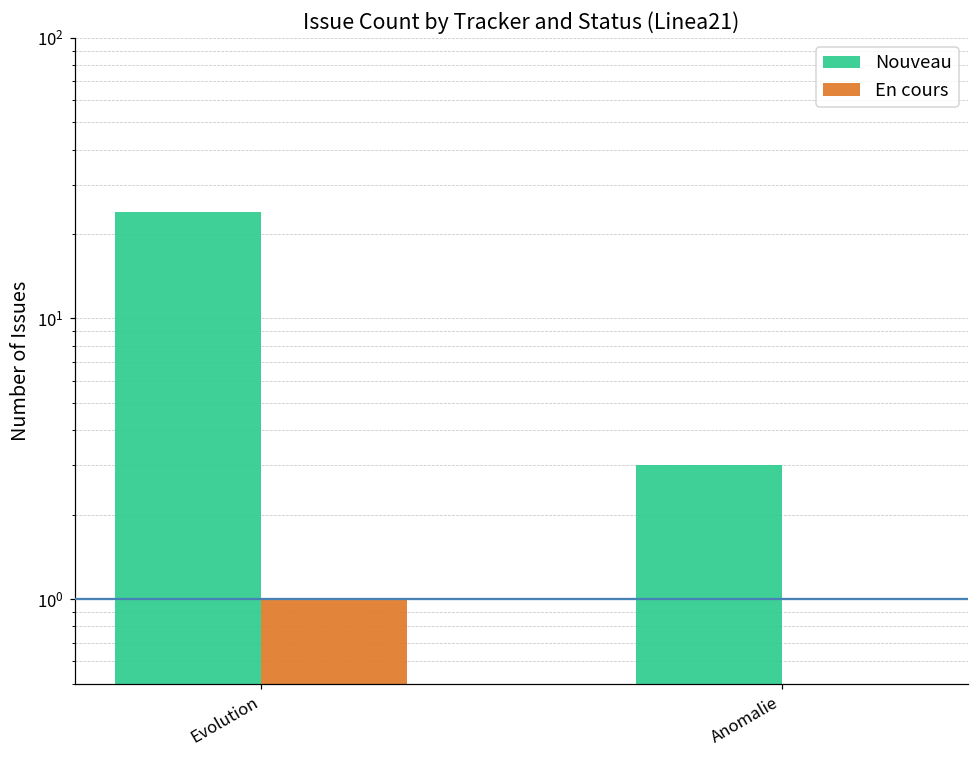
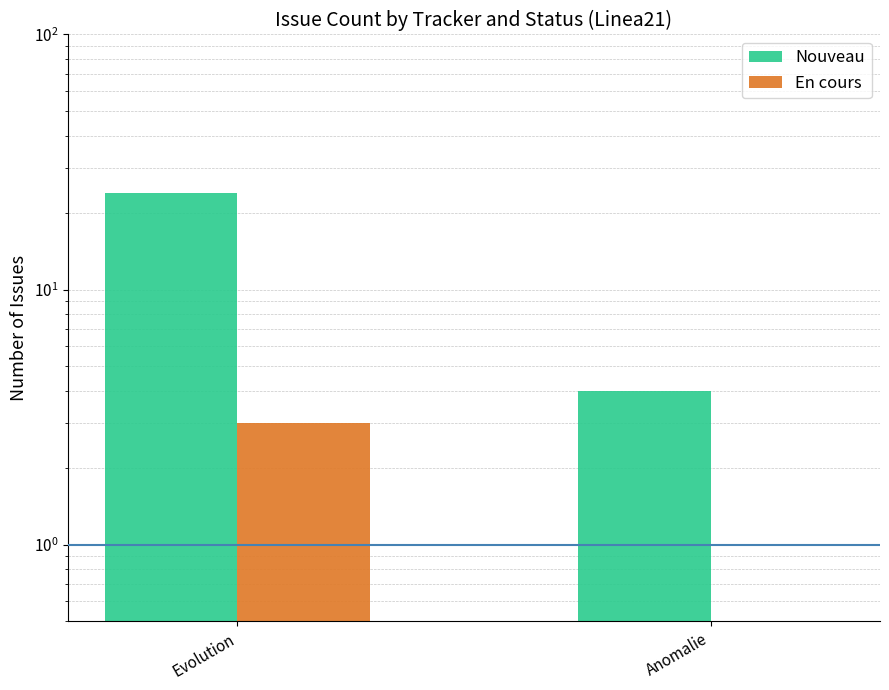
  {
    "Nouveau": {
      "Evolution": 24,
-     "Anomalie": 3
+     "Anomalie": 4
    },
    "En cours": {
-     "Evolution": 1
+     "Evolution": 3
    }
  }
